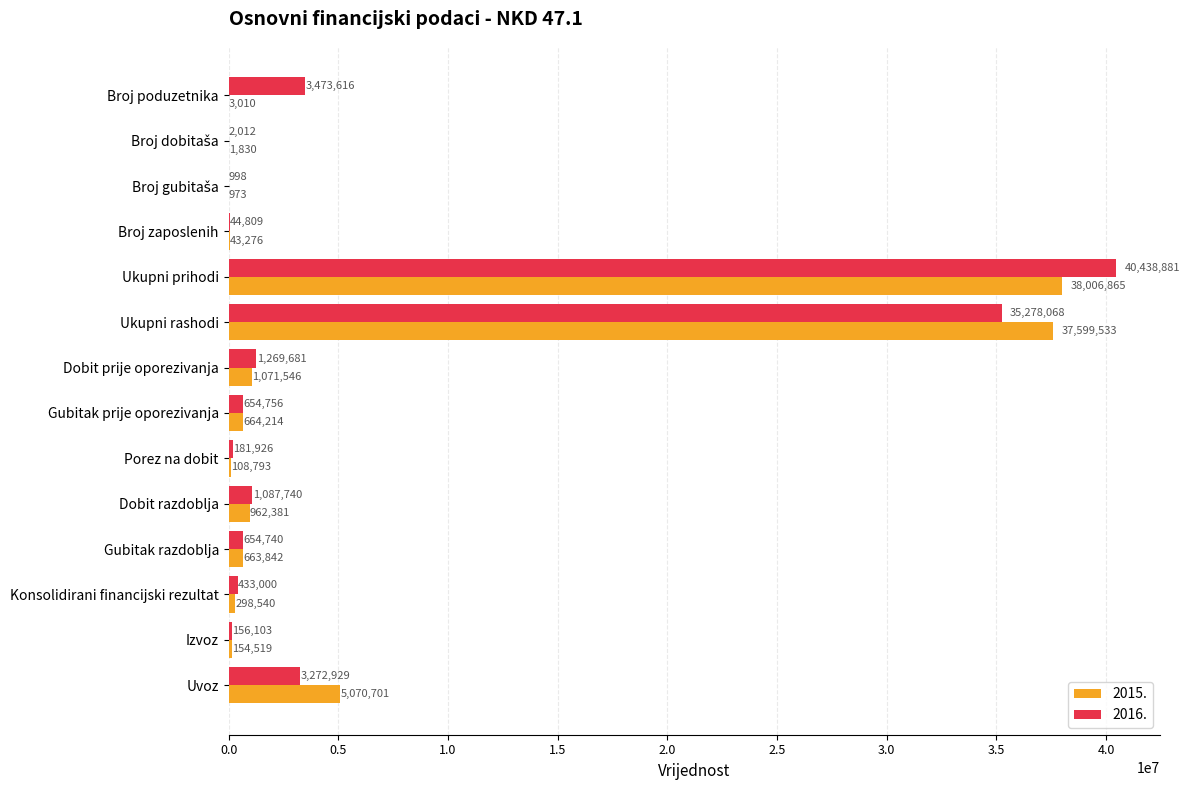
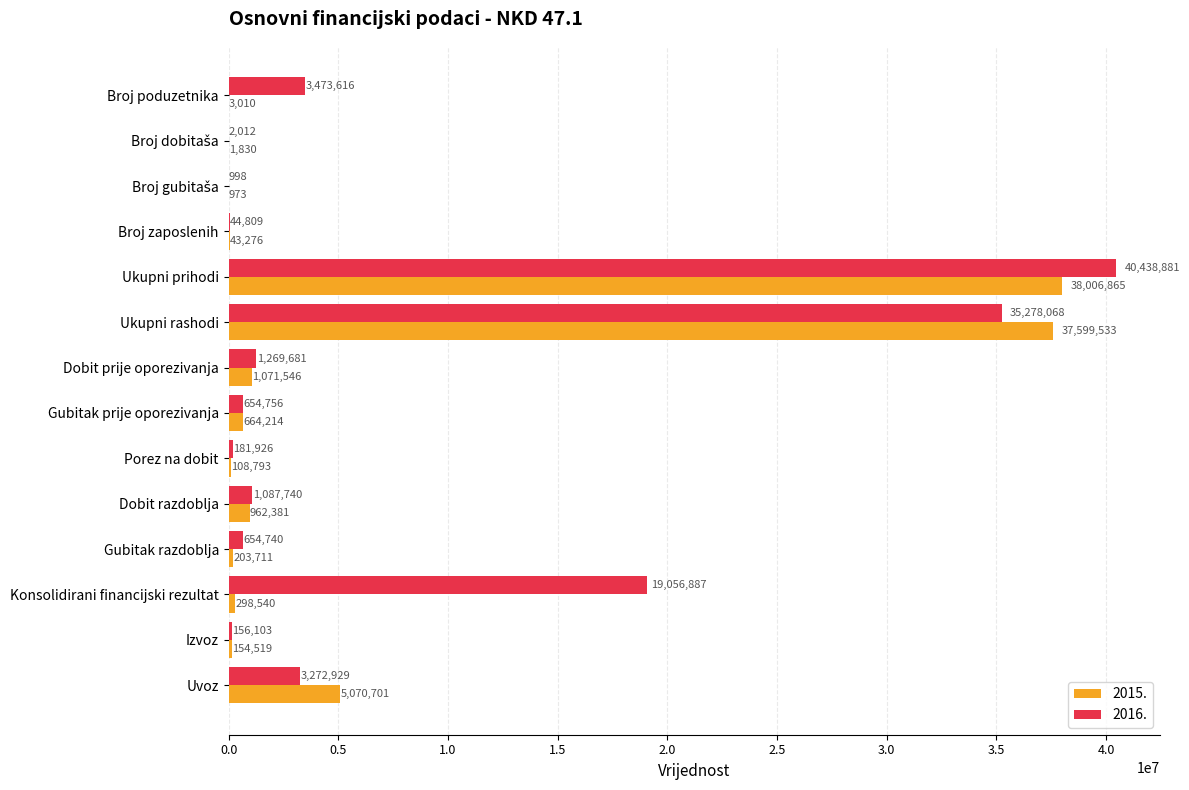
  {
    "2015.": {
      "Broj poduzetnika": "3,010",
      "Broj dobitaša": "1,830",
      "Broj gubitaša": "973",
      "Broj zaposlenih": "43,276",
      "Ukupni prihodi": "38,006,865",
      "Ukupni rashodi": "37,599,533",
      "Dobit prije oporezivanja": "1,071,546",
      "Gubitak prije oporezivanja": "664,214",
      "Porez na dobit": "108,793",
      "Dobit razdoblja": "962,381",
-     "Gubitak razdoblja": "663,842",
+     "Gubitak razdoblja": "203,711",
      "Konsolidirani financijski rezultat": "298,540",
      "Izvoz": "154,519",
      "Uvoz": "5,070,701"
    },
    "2016.": {
      "Broj poduzetnika": "3,473,616",
      "Broj dobitaša": "2,012",
      "Broj gubitaša": "998",
      "Broj zaposlenih": "44,809",
      "Ukupni prihodi": "40,438,881",
      "Ukupni rashodi": "35,278,068",
      "Dobit prije oporezivanja": "1,269,681",
      "Gubitak prije oporezivanja": "654,756",
      "Porez na dobit": "181,926",
      "Dobit razdoblja": "1,087,740",
      "Gubitak razdoblja": "654,740",
-     "Konsolidirani financijski rezultat": "433,000",
+     "Konsolidirani financijski rezultat": "19,056,887",
      "Izvoz": "156,103",
      "Uvoz": "3,272,929"
    }
  }
